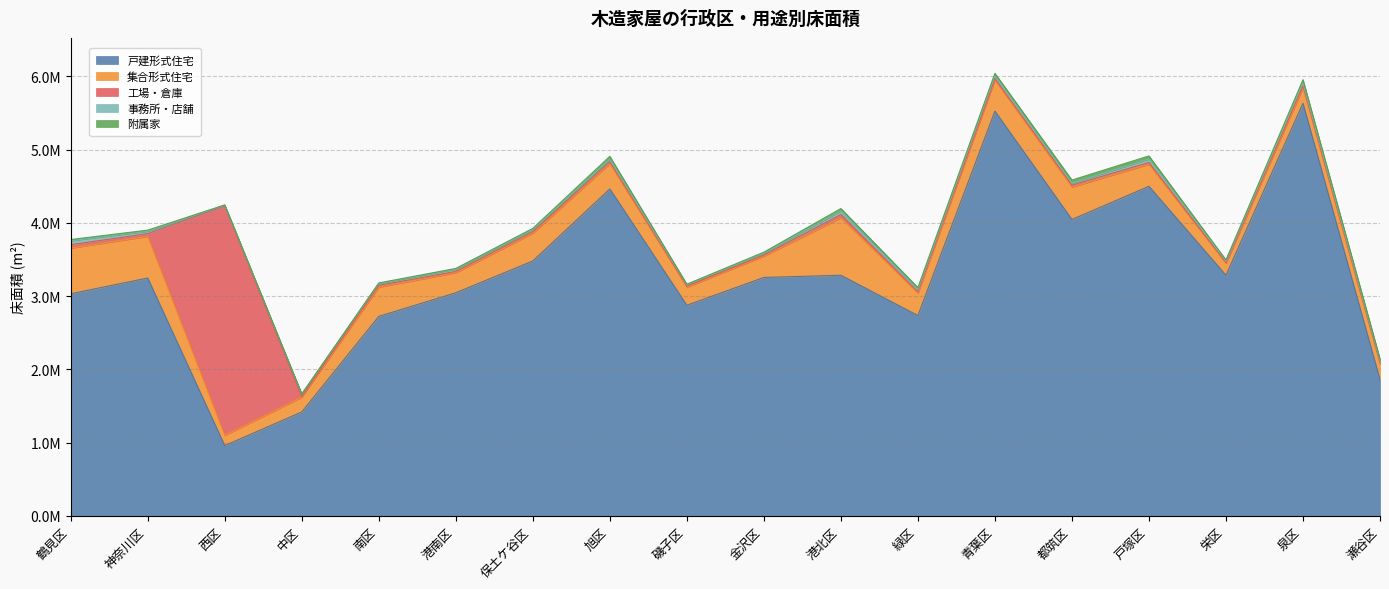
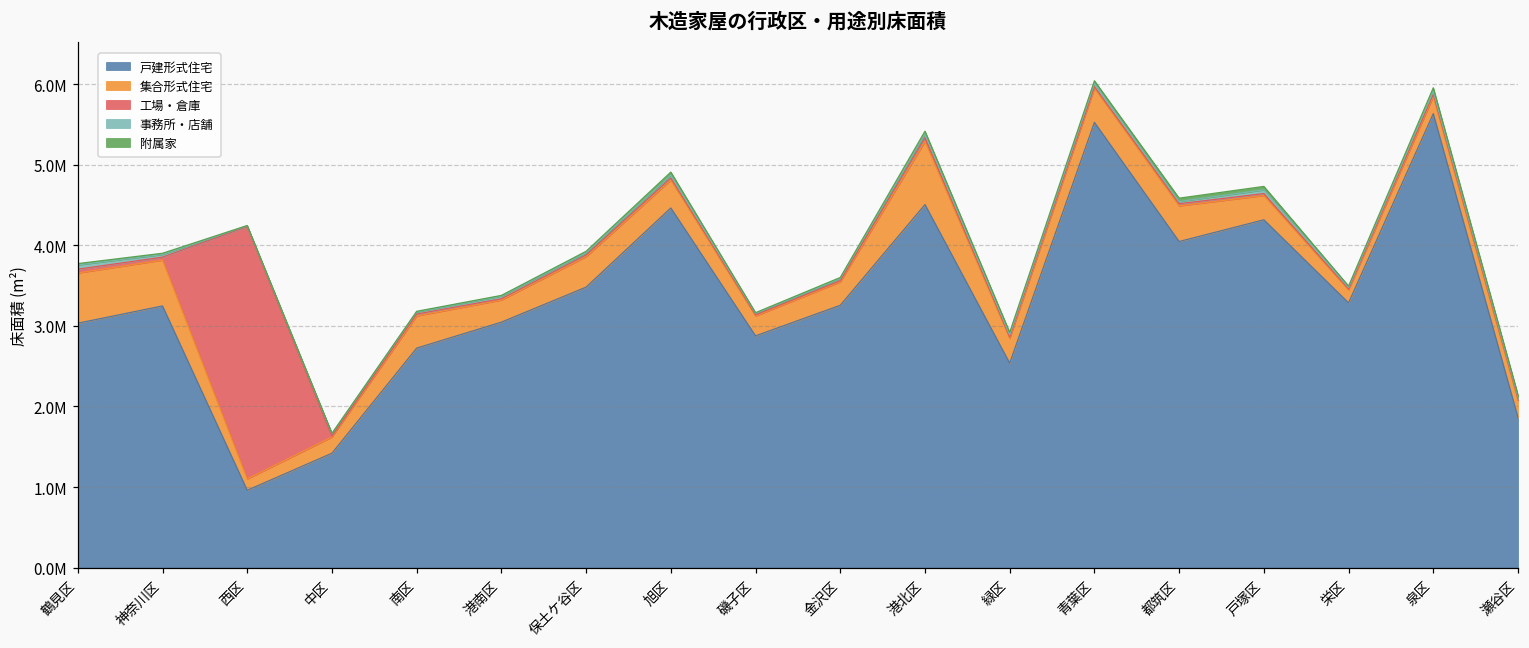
  {
    "戸建形式住宅": {
      "鶴見区": 3000000,
      "神奈川区": 3200000,
      "西区": 1000000,
      "中区": 1400000,
      "南区": 2700000,
      "港南区": 3000000,
      "保土ケ谷区": 3500000,
      "旭区": 4500000,
      "磯子区": 2900000,
      "金沢区": 3300000,
-     "港北区": 3300000,
-     "緑区": 2700000,
+     "港北区": 4500000,
+     "緑区": 2500000,
      "青葉区": 5500000,
      "都筑区": 4000000,
-     "戸塚区": 4500000,
+     "戸塚区": 4300000,
      "栄区": 3300000,
      "泉区": 5600000,
      "瀬谷区": 1900000
    },
    "集合形式住宅": {
      "鶴見区": 600000,
      "神奈川区": 600000,
      "西区": 100000,
      "港北区": 800000
    },
    "工場・倉庫": {
      "鶴見区": 0,
      "港北区": 0
    },
    "事務所・店舗": {
      "旭区": 0,
      "戸塚区": 0,
      "泉区": 0
    },
    "附属家": {
      "旭区": 0,
      "都筑区": 0,
      "戸塚区": 0,
      "泉区": 0
    }
  }
